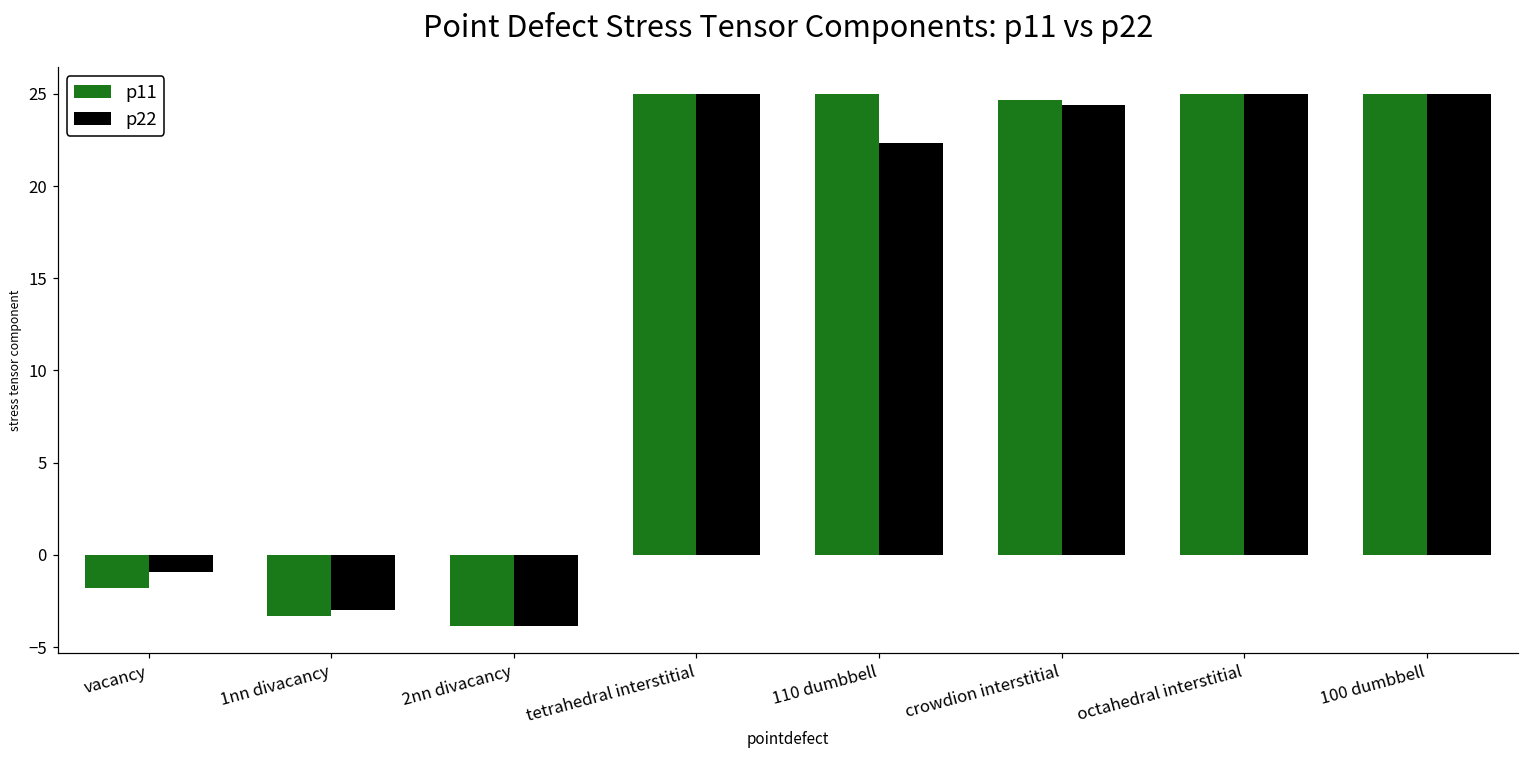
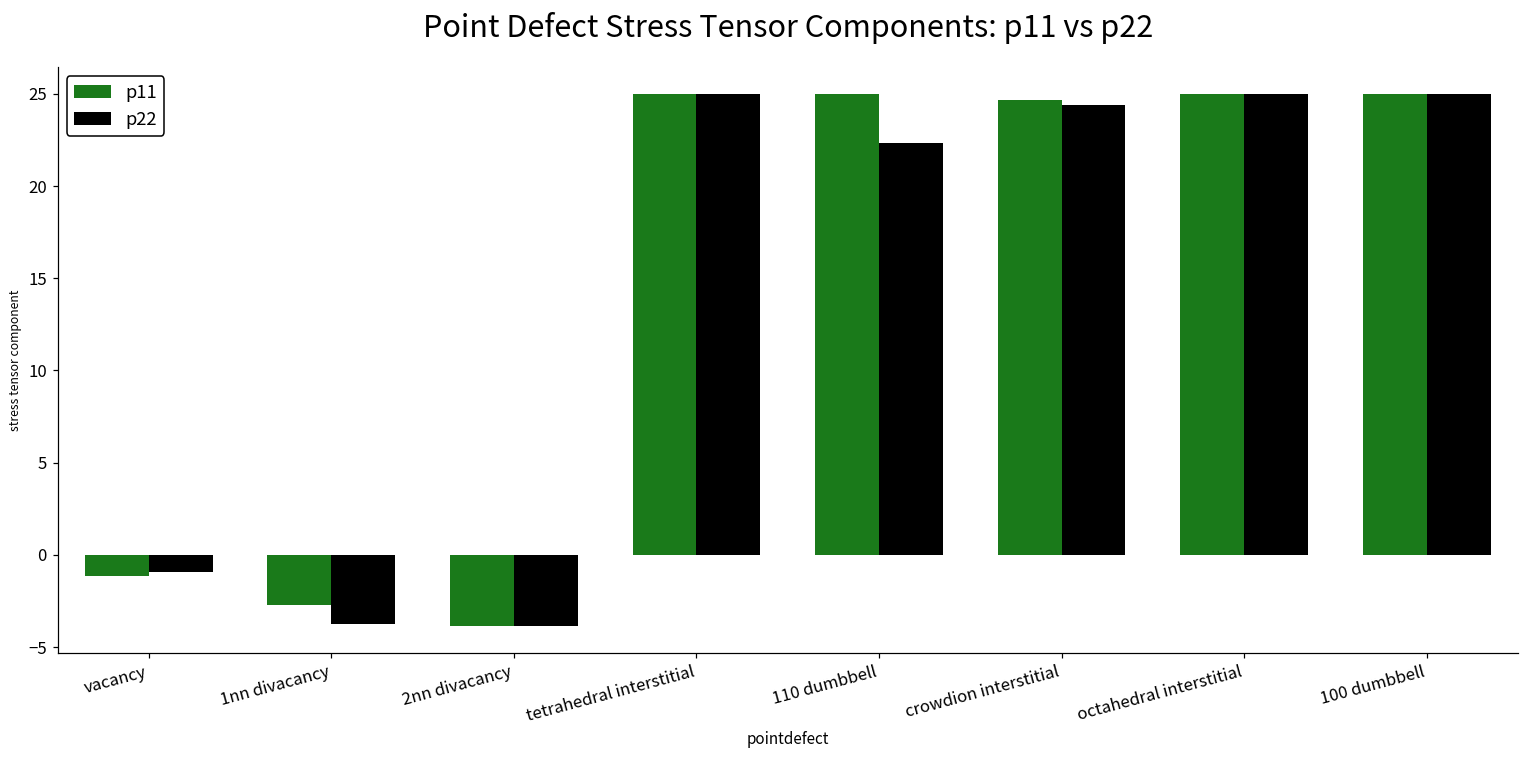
  {
    "p11": {
-     "vacancy": -1.8,
-     "1nn divacancy": -3.3,
+     "vacancy": -1.1,
+     "1nn divacancy": -2.7,
      "2nn divacancy": -3.9,
      "tetrahedral interstitial": 25.0,
      "110 dumbbell": 25.0,
      "crowdion interstitial": 24.7,
      "octahedral interstitial": 25.0,
      "100 dumbbell": 25.0
    },
    "p22": {
      "vacancy": -0.9,
-     "1nn divacancy": -3.0,
+     "1nn divacancy": -3.8,
      "2nn divacancy": -3.9,
      "tetrahedral interstitial": 25.0,
      "110 dumbbell": 22.3,
      "crowdion interstitial": 24.4,
      "octahedral interstitial": 25.0,
      "100 dumbbell": 25.0
    }
  }
